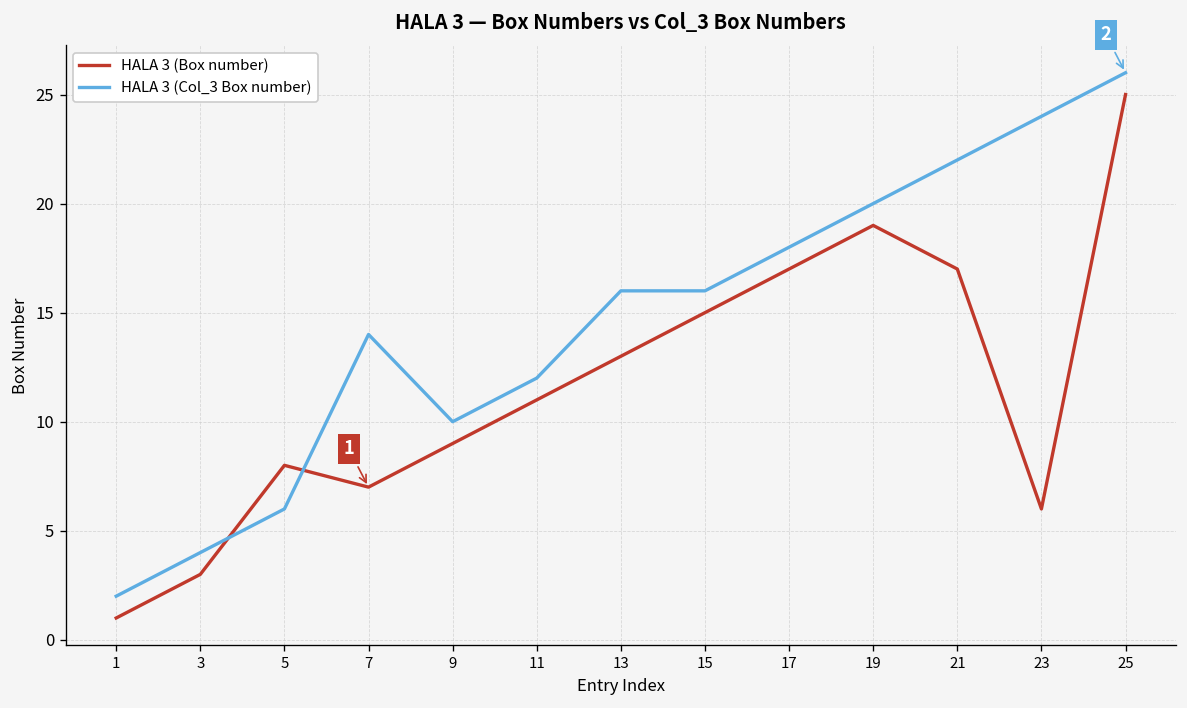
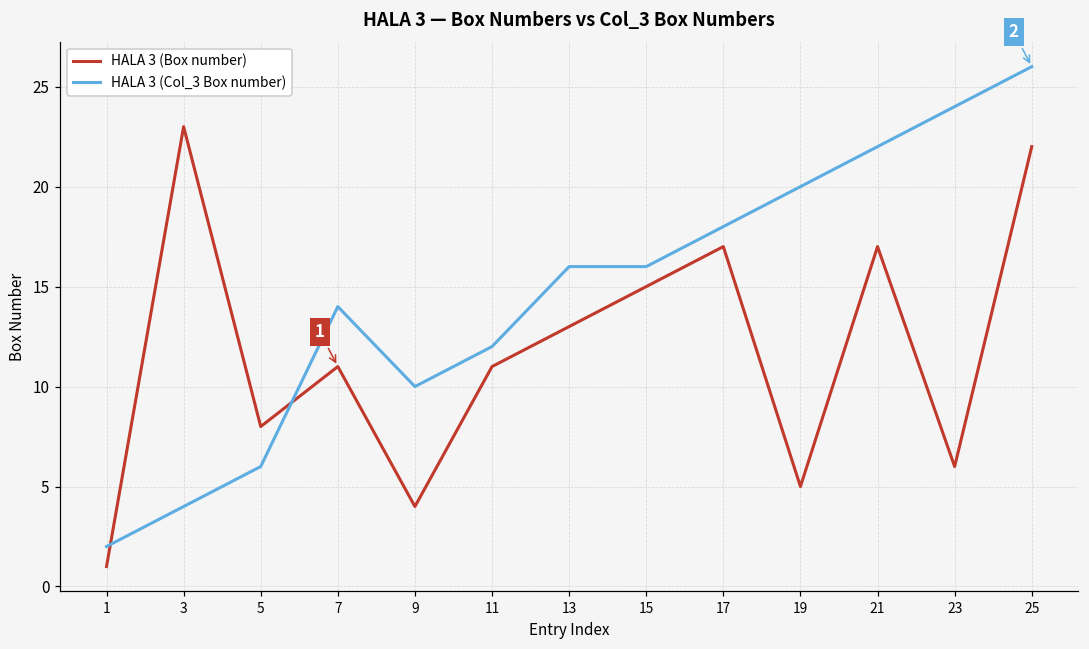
  {
    "HALA 3 (Box number)": {
      "1": 1,
-     "3": 3,
+     "3": 23,
      "5": 8,
-     "7": 7,
-     "9": 9,
+     "7": 11,
+     "9": 4,
      "11": 11,
      "13": 13,
      "15": 15,
      "17": 17,
-     "19": 19,
+     "19": 5,
      "21": 17,
      "23": 6,
-     "25": 25
+     "25": 22
    },
    "HALA 3 (Col_3 Box number)": {
      "1": 2,
      "3": 4,
      "5": 6,
      "7": 14,
      "9": 10,
      "11": 12,
      "13": 16,
      "15": 16,
      "17": 18,
      "19": 20,
      "21": 22,
      "23": 24,
      "25": 26
    }
  }
